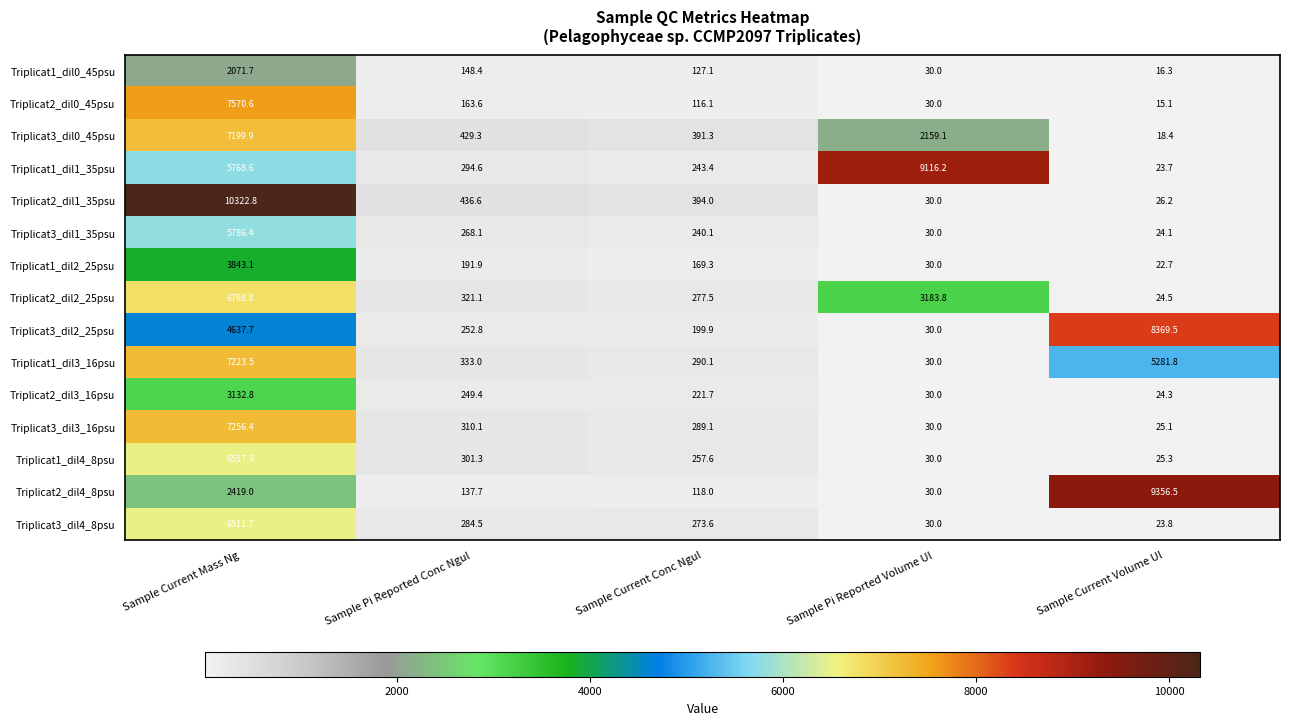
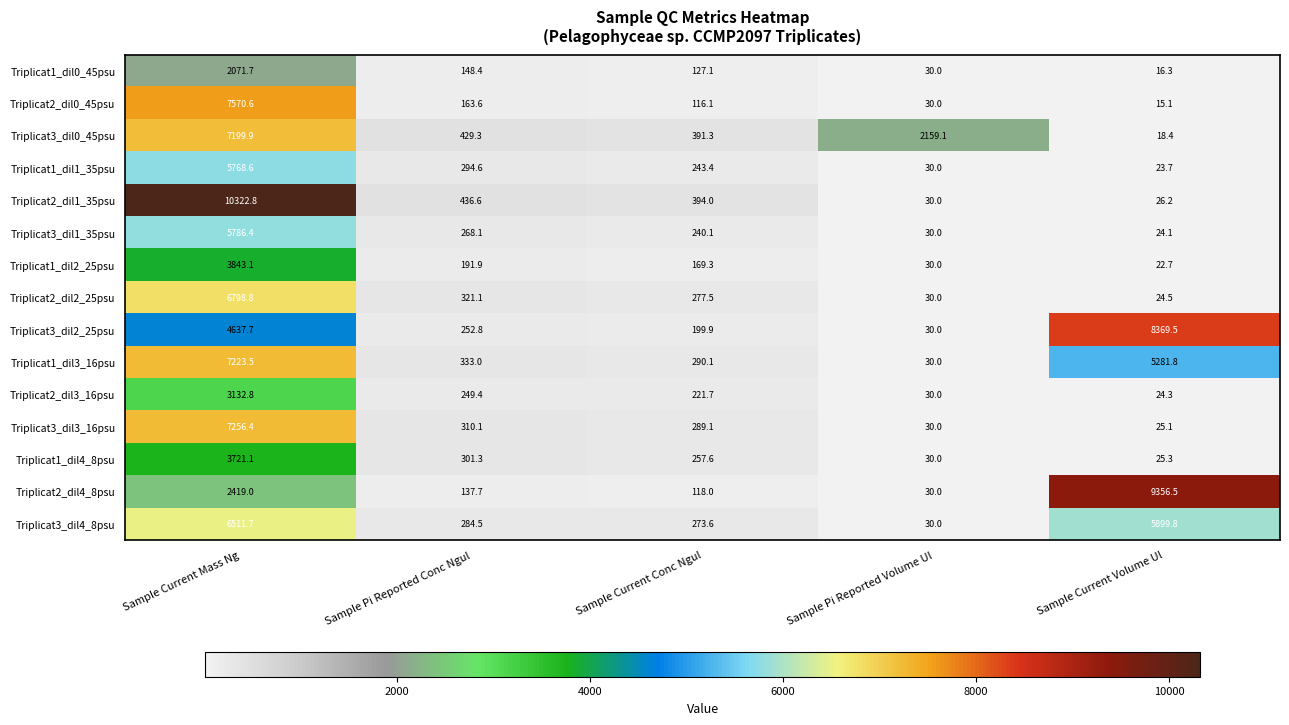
  {
    "Triplicat1_dil0_45psu": {
      "Sample Current Mass Ng": 2071.7,
      "Sample Pi Reported Conc Ngul": 148.4,
      "Sample Current Conc Ngul": 127.1,
      "Sample Pi Reported Volume Ul": 30.0,
      "Sample Current Volume Ul": 16.3
    },
    "Triplicat2_dil0_45psu": {
      "Sample Current Mass Ng": 7570.6,
      "Sample Pi Reported Conc Ngul": 163.6,
      "Sample Current Conc Ngul": 116.1,
      "Sample Pi Reported Volume Ul": 30.0,
      "Sample Current Volume Ul": 15.1
    },
    "Triplicat3_dil0_45psu": {
      "Sample Current Mass Ng": 7199.9,
      "Sample Pi Reported Conc Ngul": 429.3,
      "Sample Current Conc Ngul": 391.3,
      "Sample Pi Reported Volume Ul": 2159.1,
      "Sample Current Volume Ul": 18.4
    },
    "Triplicat1_dil1_35psu": {
      "Sample Current Mass Ng": 5768.6,
      "Sample Pi Reported Conc Ngul": 294.6,
      "Sample Current Conc Ngul": 243.4,
-     "Sample Pi Reported Volume Ul": 9116.2,
+     "Sample Pi Reported Volume Ul": 30.0,
      "Sample Current Volume Ul": 23.7
    },
    "Triplicat2_dil1_35psu": {
      "Sample Current Mass Ng": 10322.8,
      "Sample Pi Reported Conc Ngul": 436.6,
      "Sample Current Conc Ngul": 394.0,
      "Sample Pi Reported Volume Ul": 30.0,
      "Sample Current Volume Ul": 26.2
    },
    "Triplicat3_dil1_35psu": {
      "Sample Current Mass Ng": 5786.4,
      "Sample Pi Reported Conc Ngul": 268.1,
      "Sample Current Conc Ngul": 240.1,
      "Sample Pi Reported Volume Ul": 30.0,
      "Sample Current Volume Ul": 24.1
    },
    "Triplicat1_dil2_25psu": {
      "Sample Current Mass Ng": 3843.1,
      "Sample Pi Reported Conc Ngul": 191.9,
      "Sample Current Conc Ngul": 169.3,
      "Sample Pi Reported Volume Ul": 30.0,
      "Sample Current Volume Ul": 22.7
    },
    "Triplicat2_dil2_25psu": {
      "Sample Current Mass Ng": 6798.8,
      "Sample Pi Reported Conc Ngul": 321.1,
      "Sample Current Conc Ngul": 277.5,
-     "Sample Pi Reported Volume Ul": 3183.8,
+     "Sample Pi Reported Volume Ul": 30.0,
      "Sample Current Volume Ul": 24.5
    },
    "Triplicat3_dil2_25psu": {
      "Sample Current Mass Ng": 4637.7,
      "Sample Pi Reported Conc Ngul": 252.8,
      "Sample Current Conc Ngul": 199.9,
      "Sample Pi Reported Volume Ul": 30.0,
      "Sample Current Volume Ul": 8369.5
    },
    "Triplicat1_dil3_16psu": {
      "Sample Current Mass Ng": 7223.5,
      "Sample Pi Reported Conc Ngul": 333.0,
      "Sample Current Conc Ngul": 290.1,
      "Sample Pi Reported Volume Ul": 30.0,
      "Sample Current Volume Ul": 5281.8
    },
    "Triplicat2_dil3_16psu": {
      "Sample Current Mass Ng": 3132.8,
      "Sample Pi Reported Conc Ngul": 249.4,
      "Sample Current Conc Ngul": 221.7,
      "Sample Pi Reported Volume Ul": 30.0,
      "Sample Current Volume Ul": 24.3
    },
    "Triplicat3_dil3_16psu": {
      "Sample Current Mass Ng": 7256.4,
      "Sample Pi Reported Conc Ngul": 310.1,
      "Sample Current Conc Ngul": 289.1,
      "Sample Pi Reported Volume Ul": 30.0,
      "Sample Current Volume Ul": 25.1
    },
    "Triplicat1_dil4_8psu": {
-     "Sample Current Mass Ng": 6517.3,
+     "Sample Current Mass Ng": 3721.1,
      "Sample Pi Reported Conc Ngul": 301.3,
      "Sample Current Conc Ngul": 257.6,
      "Sample Pi Reported Volume Ul": 30.0,
      "Sample Current Volume Ul": 25.3
    },
    "Triplicat2_dil4_8psu": {
      "Sample Current Mass Ng": 2419.0,
      "Sample Pi Reported Conc Ngul": 137.7,
      "Sample Current Conc Ngul": 118.0,
      "Sample Pi Reported Volume Ul": 30.0,
      "Sample Current Volume Ul": 9356.5
    },
    "Triplicat3_dil4_8psu": {
      "Sample Current Mass Ng": 6511.7,
      "Sample Pi Reported Conc Ngul": 284.5,
      "Sample Current Conc Ngul": 273.6,
      "Sample Pi Reported Volume Ul": 30.0,
-     "Sample Current Volume Ul": 23.8
+     "Sample Current Volume Ul": 5899.8
    }
  }
